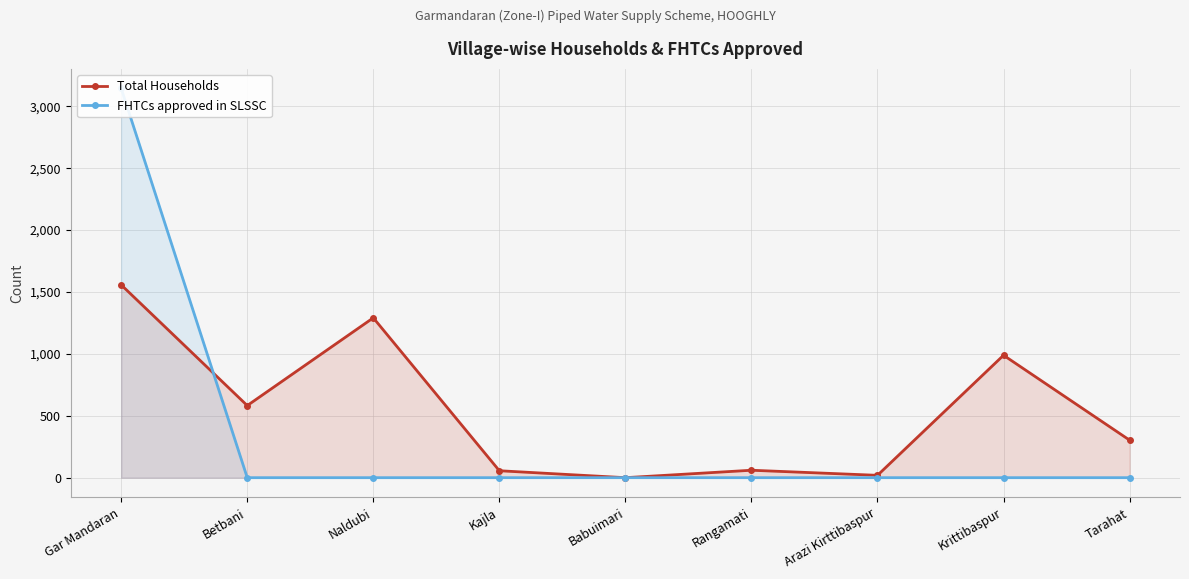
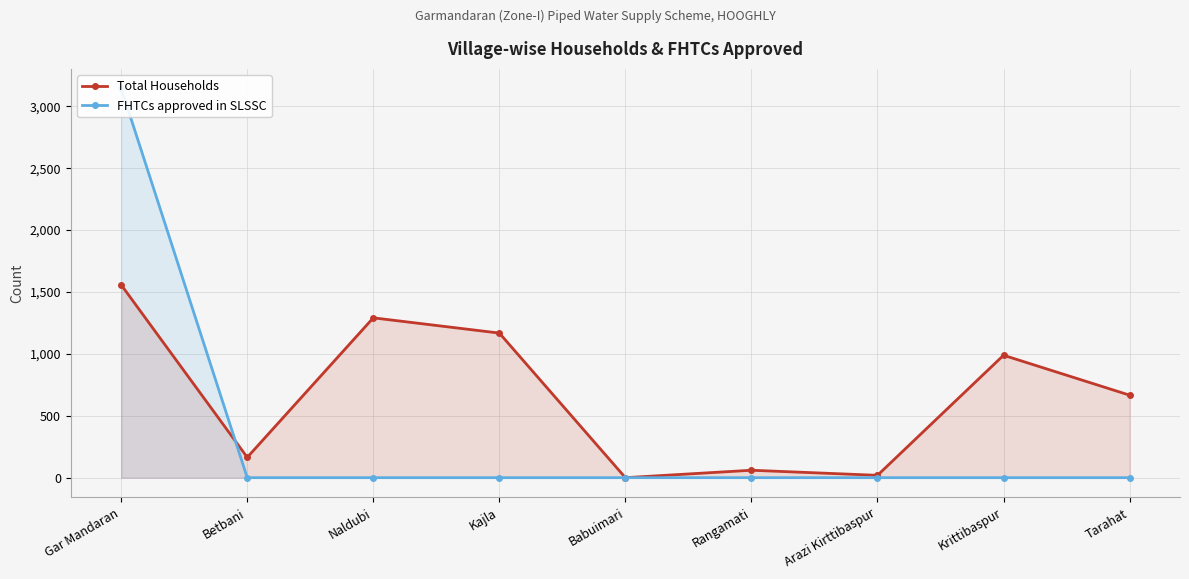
  {
    "Total Households": {
      "Gar Mandaran": "1,560",
-     "Betbani": "580",
+     "Betbani": "160",
      "Naldubi": "1,290",
-     "Kajla": "60",
+     "Kajla": "1,170",
      "Rangamati": "60",
      "Krittibaspur": "990",
-     "Tarahat": "300"
+     "Tarahat": "670"
    },
    "FHTCs approved in SLSSC": {
      "Betbani": "0",
      "Naldubi": "0",
      "Kajla": "0",
      "Rangamati": "0",
      "Krittibaspur": "0",
      "Tarahat": "0"
    }
  }
